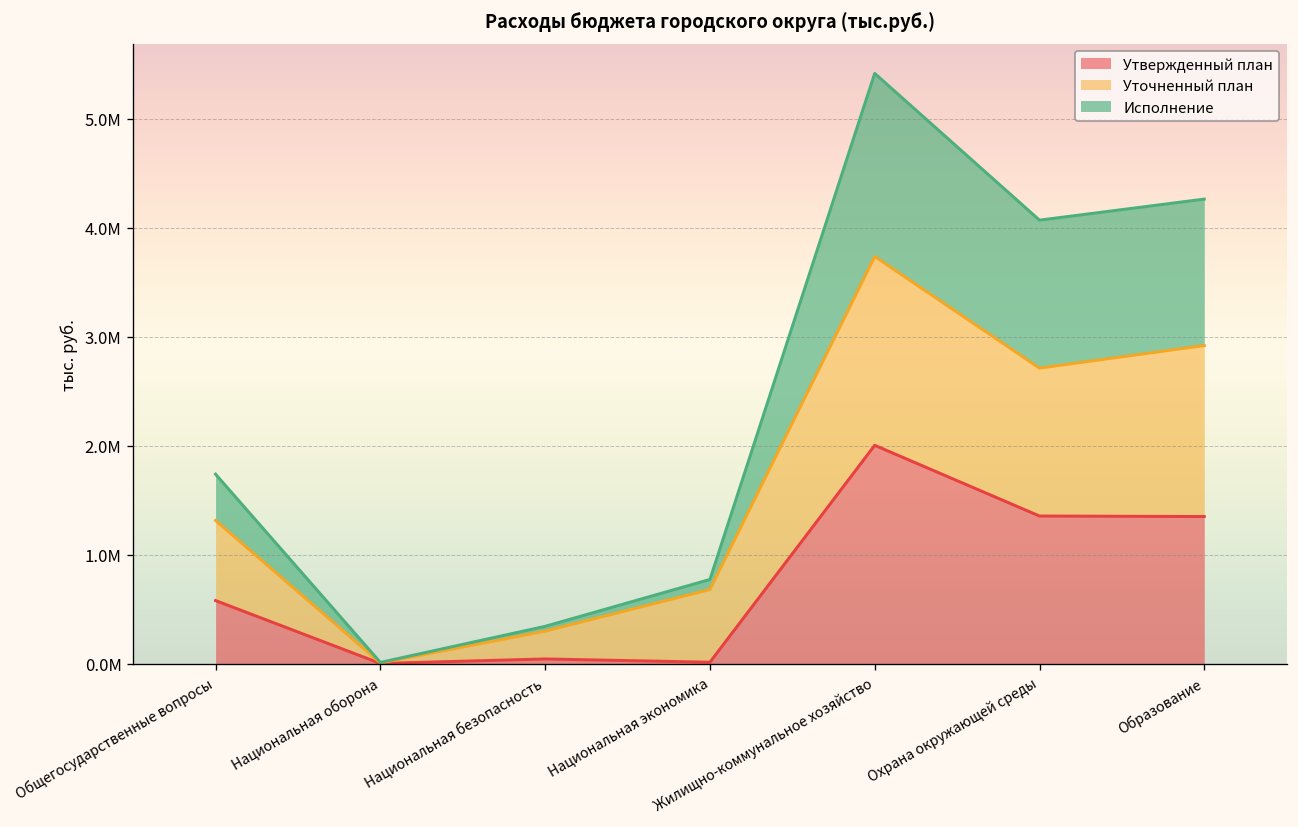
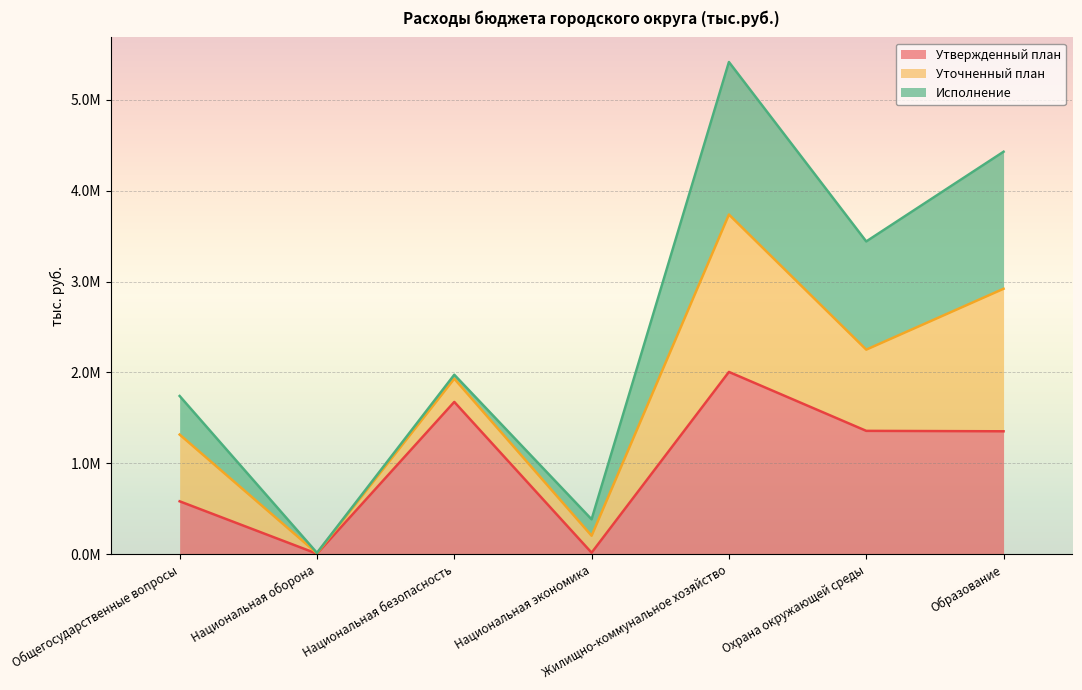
  {
    "Утвержденный план": {
      "Общегосударственные вопросы": 600000,
-     "Национальная безопасность": 0,
+     "Национальная безопасность": 1700000,
      "Национальная экономика": 0,
      "Жилищно-коммунальное хозяйство": 2000000,
      "Охрана окружающей среды": 1400000,
      "Образование": 1400000
    },
    "Уточненный план": {
      "Общегосударственные вопросы": 700000,
      "Национальная безопасность": 300000,
-     "Национальная экономика": 700000,
+     "Национальная экономика": 200000,
      "Жилищно-коммунальное хозяйство": 1700000,
-     "Охрана окружающей среды": 1400000,
+     "Охрана окружающей среды": 900000,
      "Образование": 1600000
    },
    "Исполнение": {
      "Общегосударственные вопросы": 400000,
      "Национальная безопасность": 0,
-     "Национальная экономика": 100000,
+     "Национальная экономика": 200000,
      "Жилищно-коммунальное хозяйство": 1700000,
-     "Охрана окружающей среды": 1400000,
-     "Образование": 1300000
+     "Охрана окружающей среды": 1200000,
+     "Образование": 1500000
    }
  }
